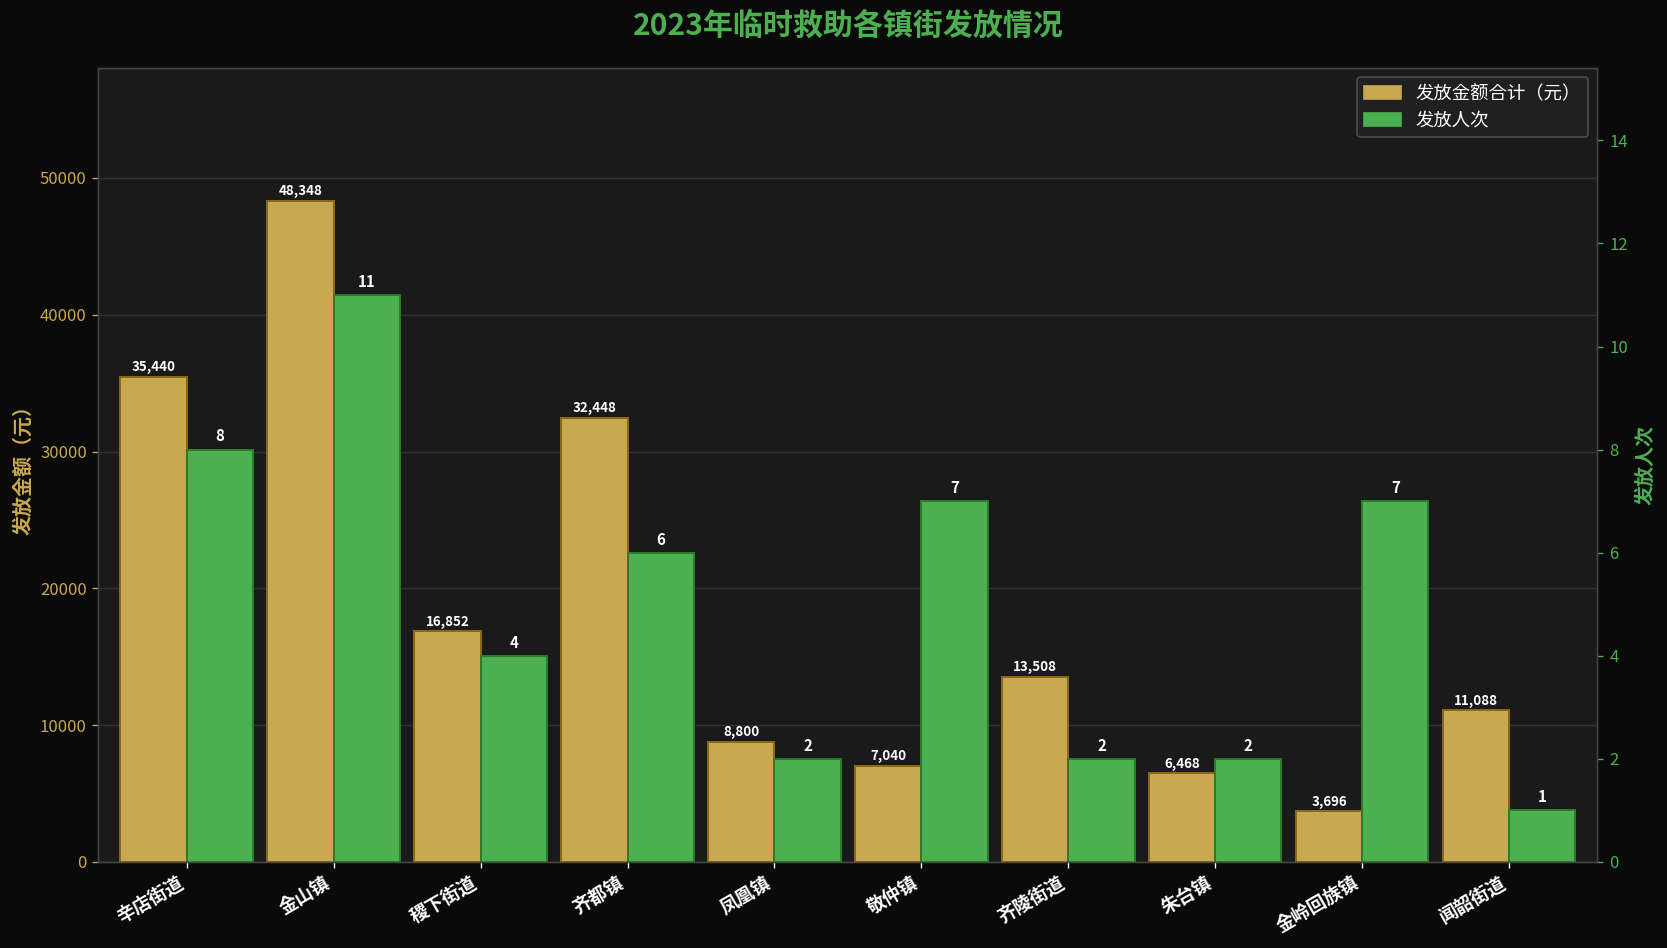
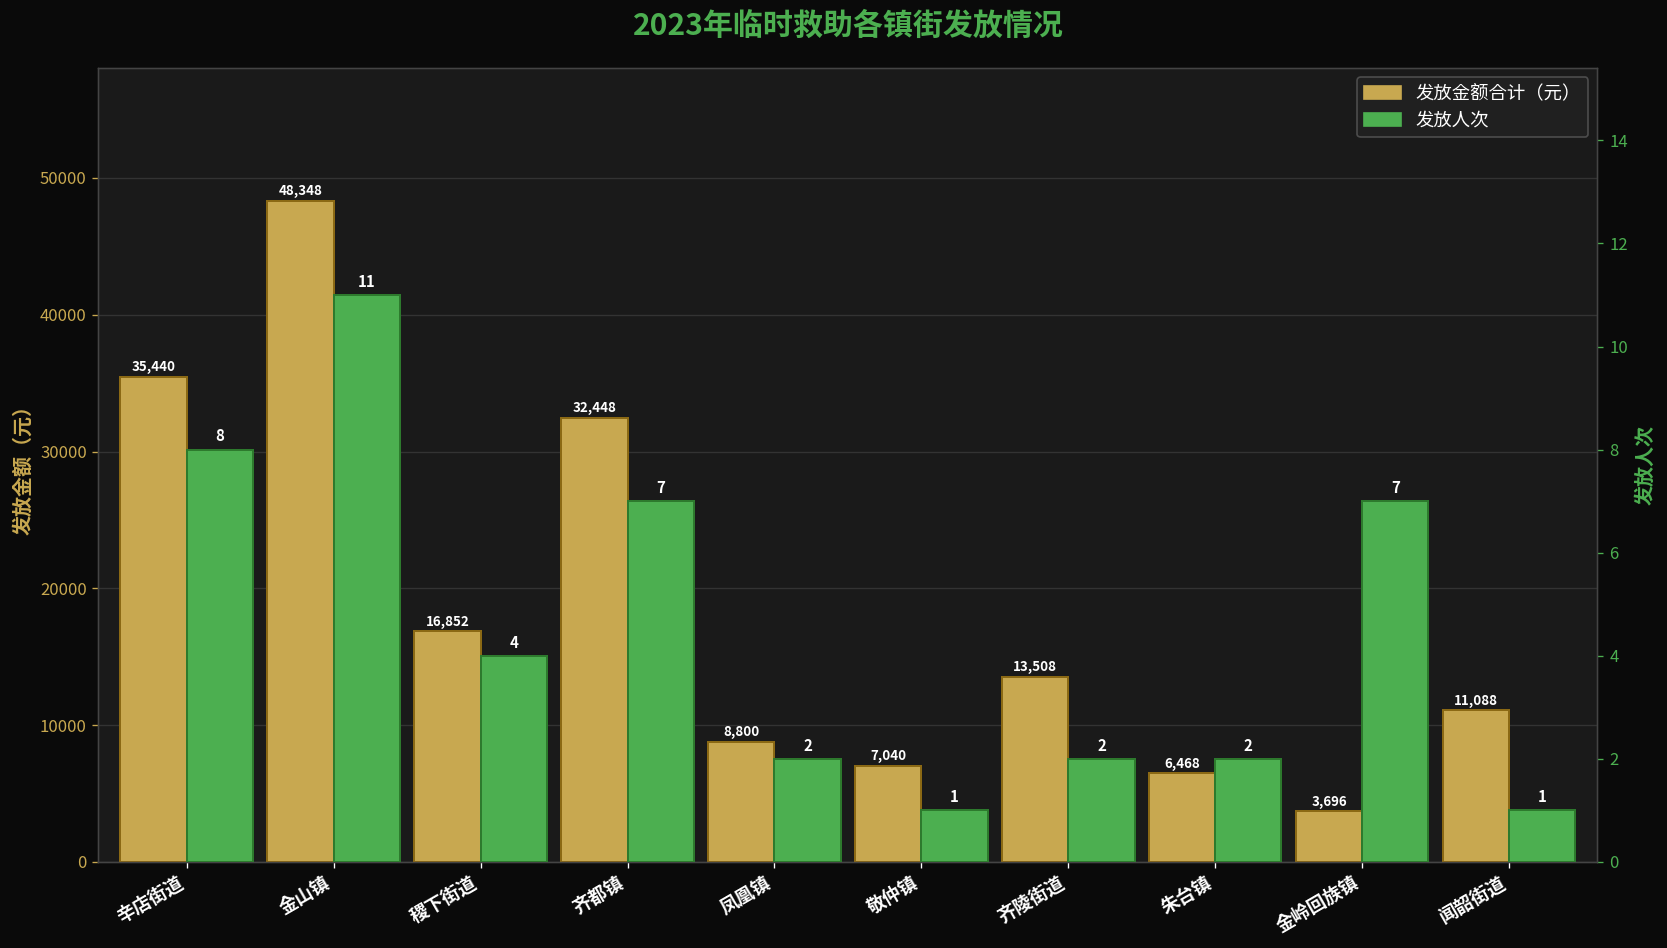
  {
    "发放人次": {
      "辛店街道": 8,
      "金山镇": 11,
      "稷下街道": 4,
-     "齐都镇": 6,
+     "齐都镇": 7,
      "凤凰镇": 2,
-     "敬仲镇": 7,
+     "敬仲镇": 1,
      "齐陵街道": 2,
      "朱台镇": 2,
      "金岭回族镇": 7,
      "闻韶街道": 1
    }
  }
